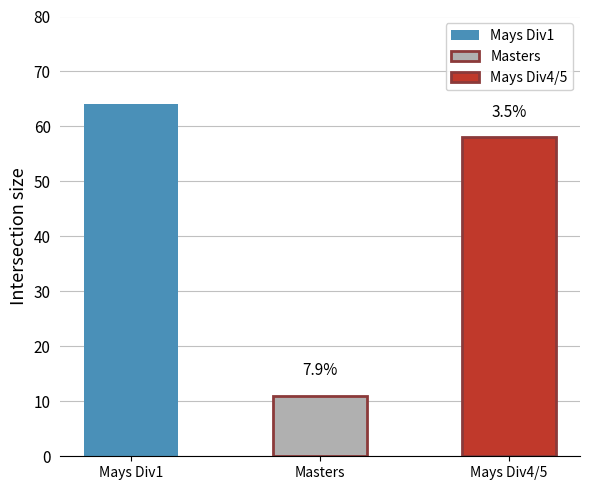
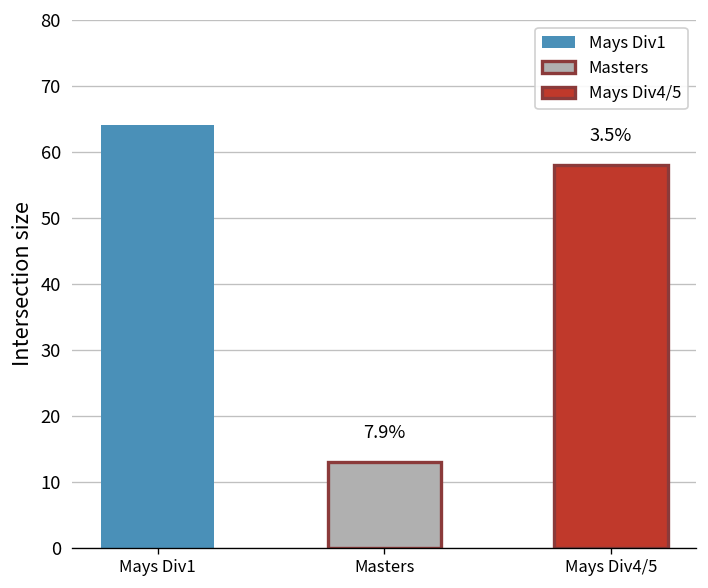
  {
    "Mays Div1": 64,
-   "Masters": 11
+   "Masters": 13
  }
